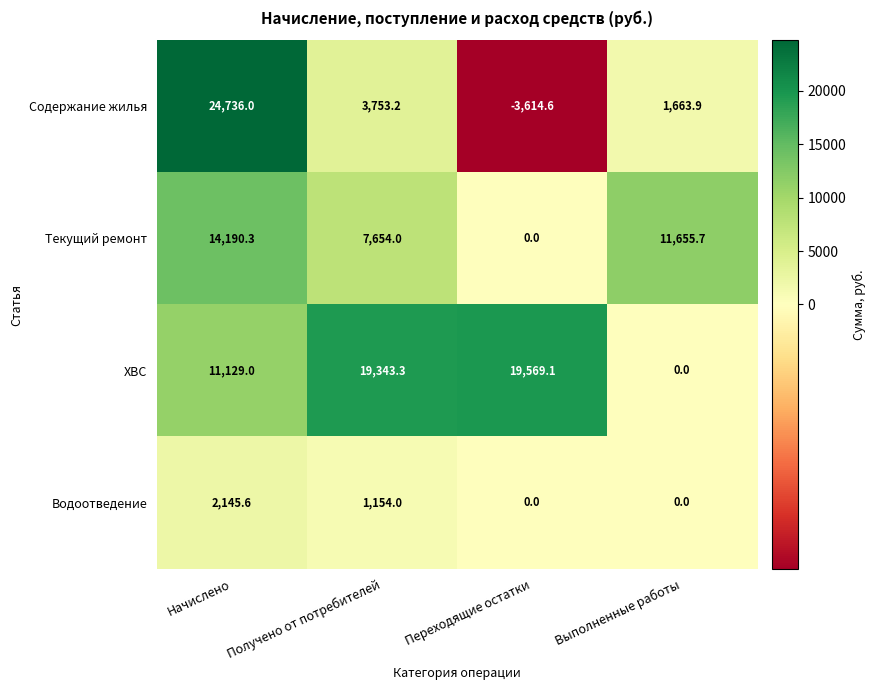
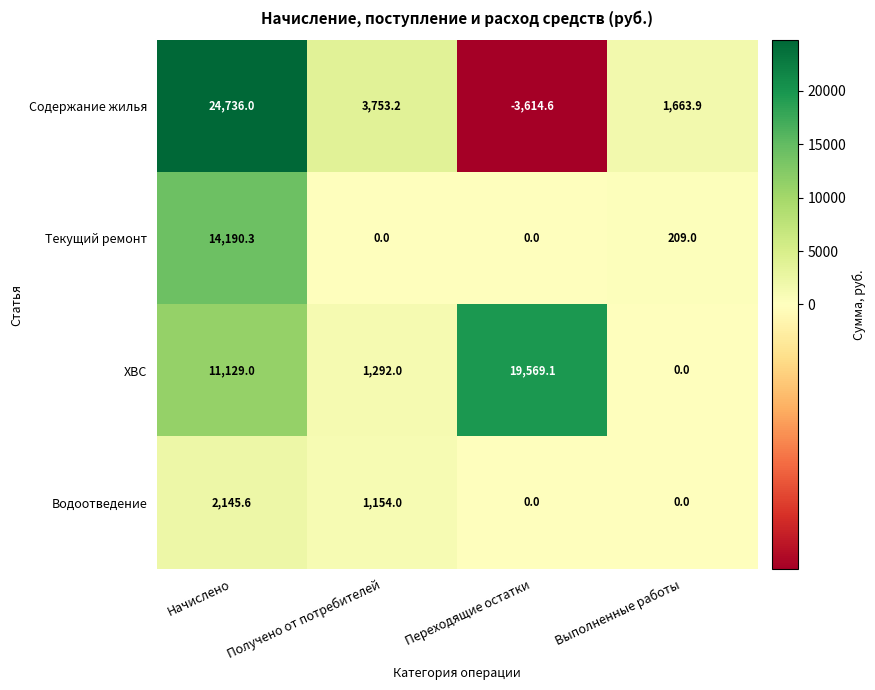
  {
    "Содержание жилья": {
      "Начислено": "24,736.0",
      "Получено от потребителей": "3,753.2",
      "Переходящие остатки": "-3,614.6",
      "Выполненные работы": "1,663.9"
    },
    "Текущий ремонт": {
      "Начислено": "14,190.3",
-     "Получено от потребителей": "7,654.0",
+     "Получено от потребителей": "0.0",
      "Переходящие остатки": "0.0",
-     "Выполненные работы": "11,655.7"
+     "Выполненные работы": "209.0"
    },
    "ХВС": {
      "Начислено": "11,129.0",
-     "Получено от потребителей": "19,343.3",
+     "Получено от потребителей": "1,292.0",
      "Переходящие остатки": "19,569.1",
      "Выполненные работы": "0.0"
    },
    "Водоотведение": {
      "Начислено": "2,145.6",
      "Получено от потребителей": "1,154.0",
      "Переходящие остатки": "0.0",
      "Выполненные работы": "0.0"
    }
  }
